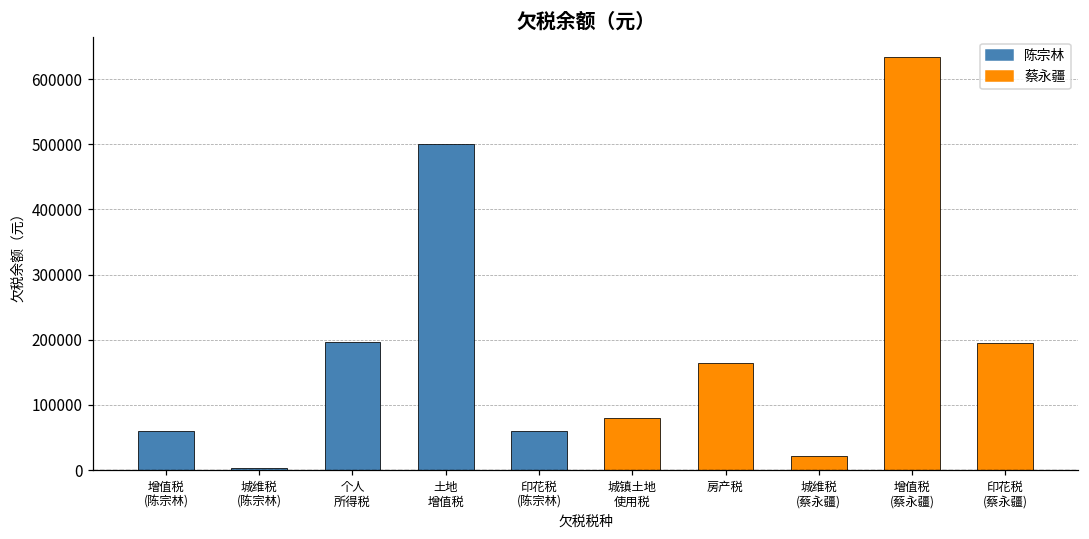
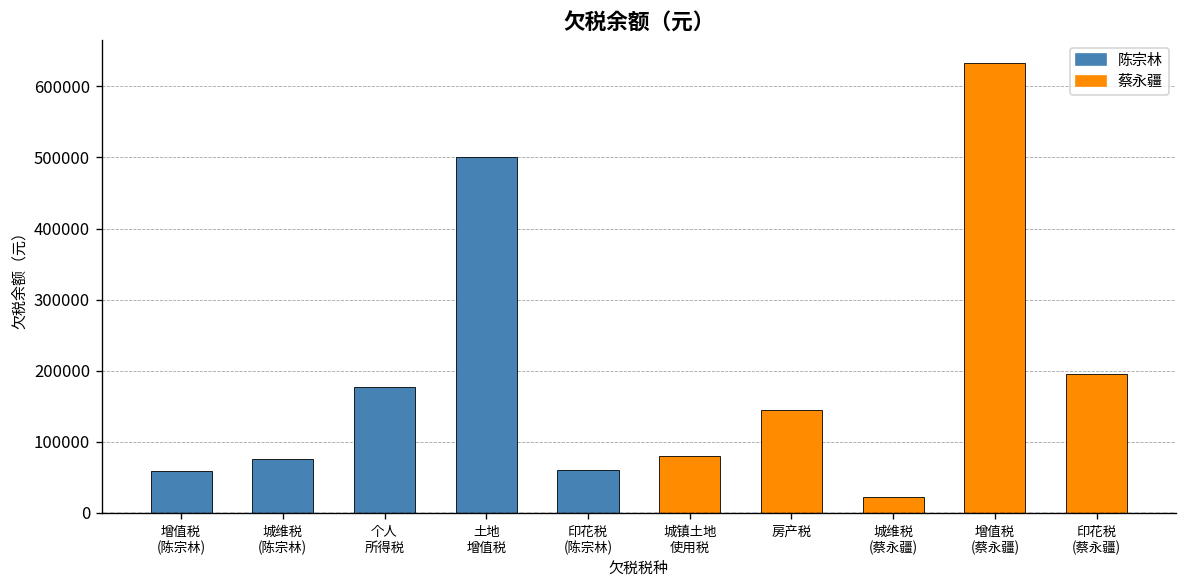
  {
    "增值税 (陈宗林)": 60000,
-   "城维税 (陈宗林)": 0,
-   "个人 所得税": 200000,
+   "城维税 (陈宗林)": 80000,
+   "个人 所得税": 180000,
    "土地 增值税": 500000,
    "印花税 (陈宗林)": 60000,
    "城镇土地 使用税": 80000,
-   "房产税": 160000,
+   "房产税": 140000,
    "城维税 (蔡永疆)": 20000,
    "增值税 (蔡永疆)": 630000,
    "印花税 (蔡永疆)": 200000
  }
